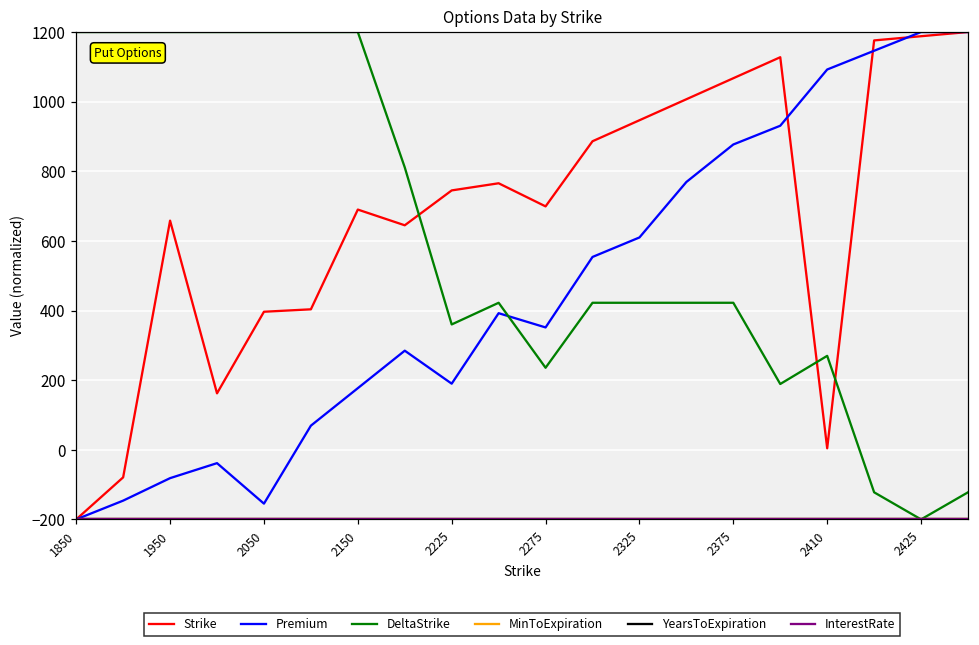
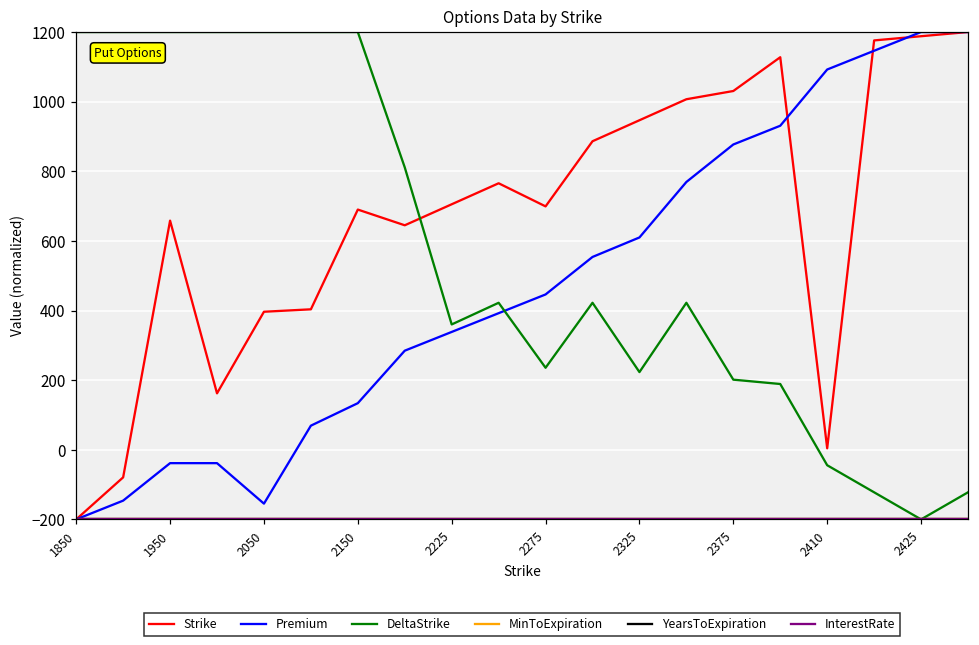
  {
    "Strike": {
      "1950": 660,
      "2050": 400,
      "2150": 690,
-     "2225": 740,
+     "2225": 710,
      "2275": 700,
      "2325": 950,
-     "2375": 1070,
+     "2375": 1030,
      "2410": 0,
      "2425": 1190
    },
    "Premium": {
-     "1950": -80,
+     "1950": -40,
      "2050": -150,
-     "2150": 180,
-     "2225": 190,
-     "2275": 350,
+     "2150": 130,
+     "2225": 340,
+     "2275": 450,
      "2325": 610,
      "2375": 880,
      "2410": 1090,
      "2425": 1200
    },
    "DeltaStrike": {
      "1850": 1200,
      "1950": 1200,
      "2050": 1200,
      "2150": 1200,
      "2225": 360,
      "2275": 240,
-     "2325": 420,
-     "2375": 420,
-     "2410": 270
+     "2325": 220,
+     "2375": 200,
+     "2410": -40
    },
    "InterestRate": {
      "1950": -200,
      "2050": -200,
      "2150": -200,
      "2225": -200,
      "2275": -200,
      "2325": -200,
      "2375": -200,
      "2410": -200
    }
  }
